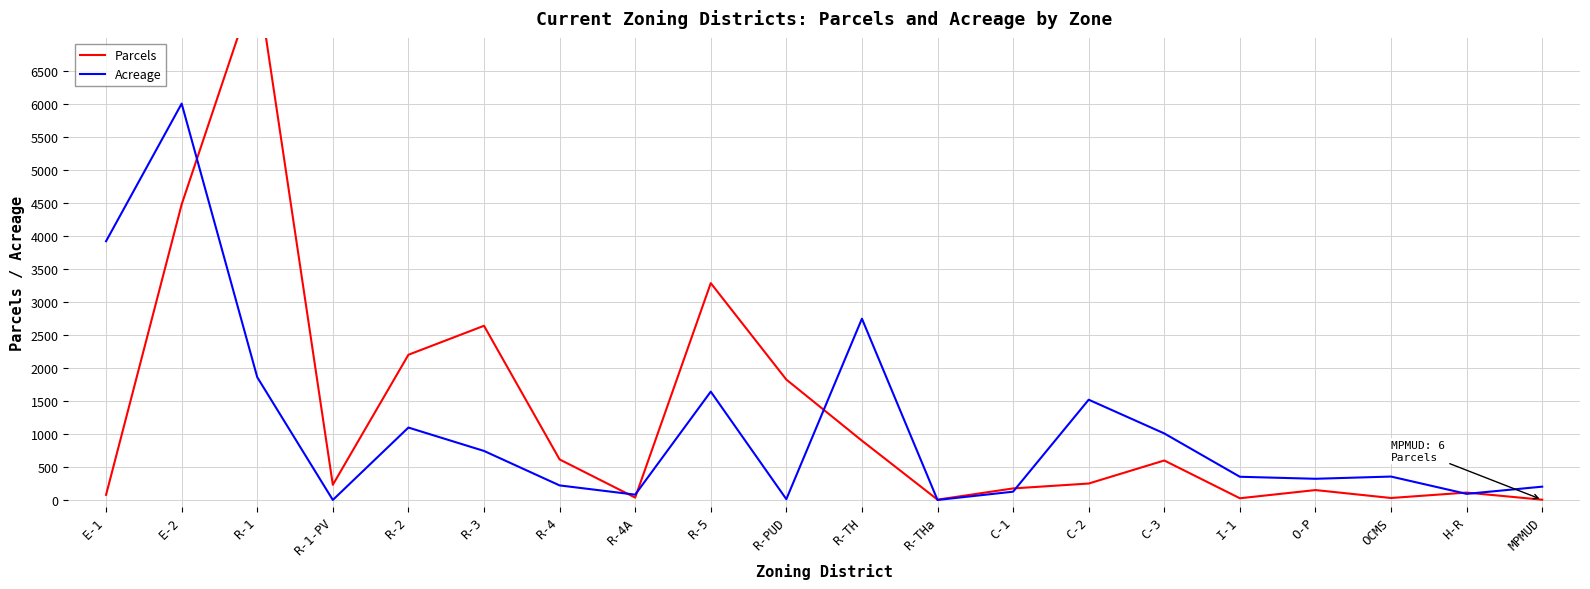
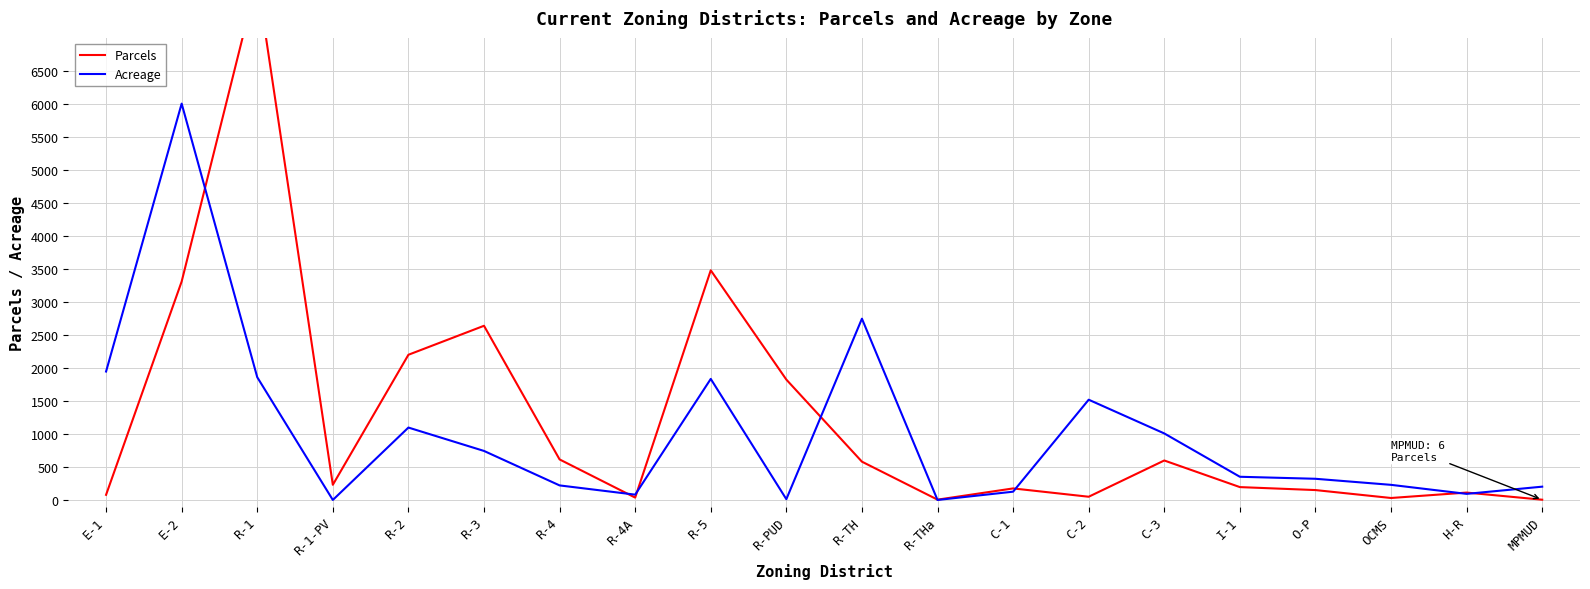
  {
    "Parcels": {
      "E-1": 100,
-     "E-2": 4500,
+     "E-2": 3300,
      "R-1-PV": 200,
      "R-2": 2200,
      "R-3": 2600,
      "R-4": 600,
      "R-4A": 0,
-     "R-5": 3300,
+     "R-5": 3500,
      "R-PUD": 1800,
-     "R-TH": 900,
+     "R-TH": 600,
      "C-1": 200,
-     "C-2": 300,
+     "C-2": 100,
      "C-3": 600,
-     "I-1": 0,
+     "I-1": 200,
      "O-P": 200,
      "MPMUD": 0
    },
    "Acreage": {
-     "E-1": 3900,
+     "E-1": 1900,
      "E-2": 6000,
      "R-1": 1900,
      "R-1-PV": 0,
      "R-2": 1100,
      "R-3": 700,
      "R-4": 200,
      "R-4A": 100,
-     "R-5": 1600,
+     "R-5": 1800,
      "R-PUD": 0,
      "R-TH": 2700,
      "C-1": 100,
      "C-2": 1500,
      "C-3": 1000,
      "I-1": 400,
      "O-P": 300,
-     "OCMS": 400,
+     "OCMS": 200,
      "MPMUD": 200
    }
  }
